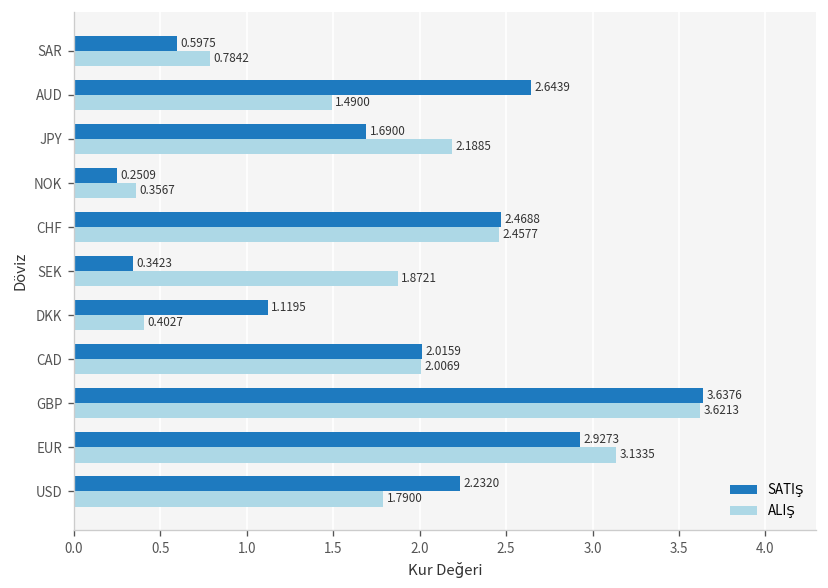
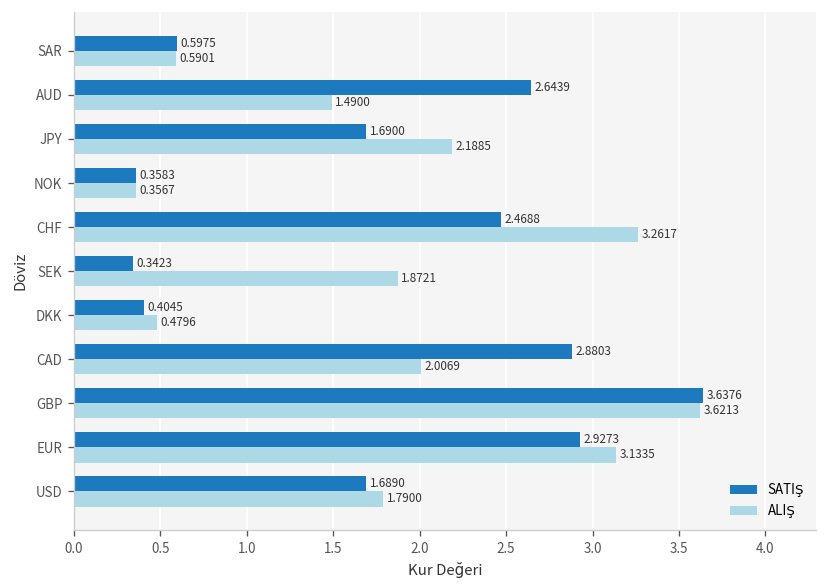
  {
    "SATIŞ": {
      "SAR": 0.5975,
      "AUD": 2.6439,
      "JPY": 1.6900,
-     "NOK": 0.2509,
+     "NOK": 0.3583,
      "CHF": 2.4688,
      "SEK": 0.3423,
-     "DKK": 1.1195,
-     "CAD": 2.0159,
+     "DKK": 0.4045,
+     "CAD": 2.8803,
      "GBP": 3.6376,
      "EUR": 2.9273,
-     "USD": 2.2320
+     "USD": 1.6890
    },
    "ALIŞ": {
-     "SAR": 0.7842,
+     "SAR": 0.5901,
      "AUD": 1.4900,
      "JPY": 2.1885,
      "NOK": 0.3567,
-     "CHF": 2.4577,
+     "CHF": 3.2617,
      "SEK": 1.8721,
-     "DKK": 0.4027,
+     "DKK": 0.4796,
      "CAD": 2.0069,
      "GBP": 3.6213,
      "EUR": 3.1335,
      "USD": 1.7900
    }
  }
